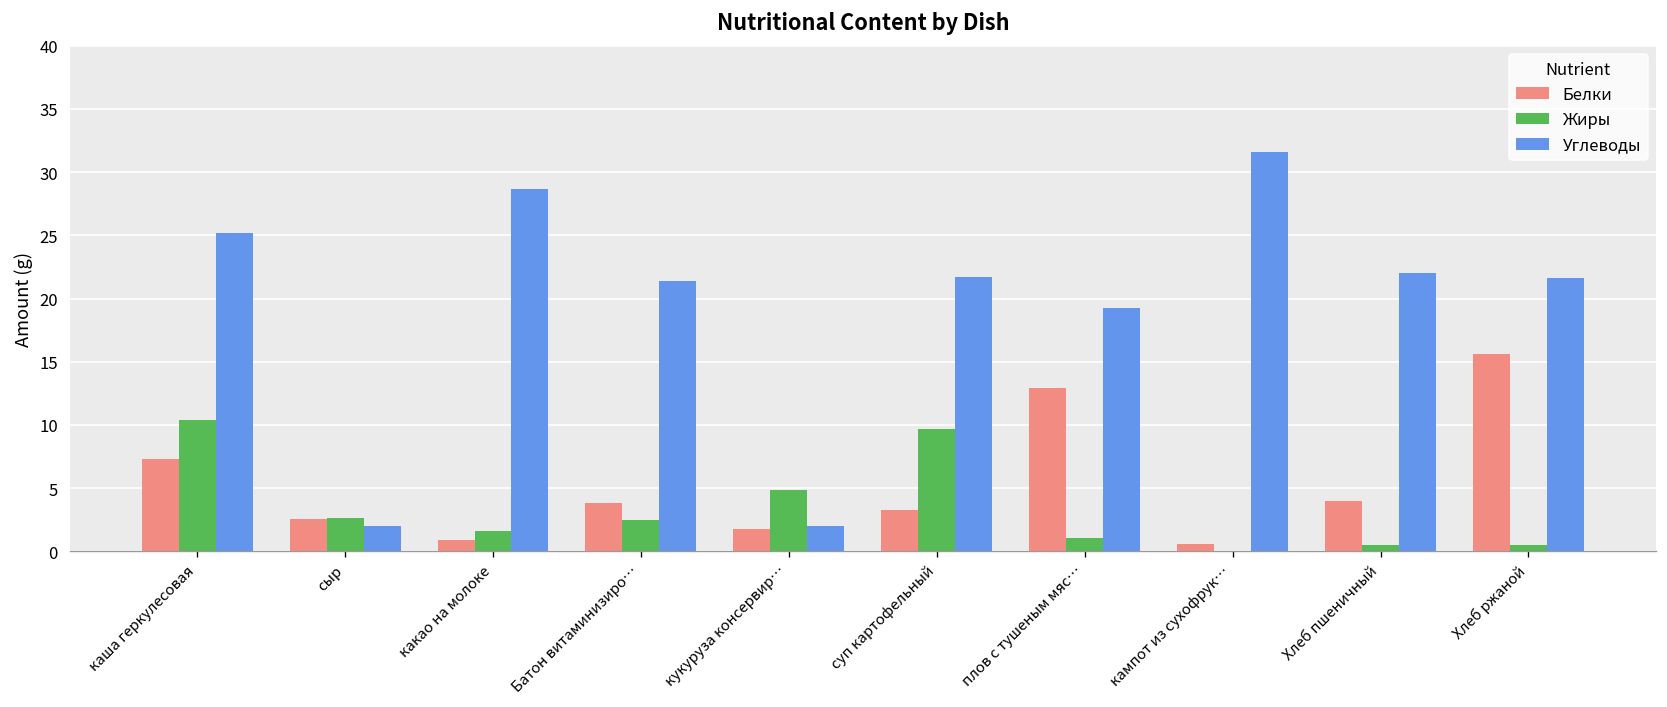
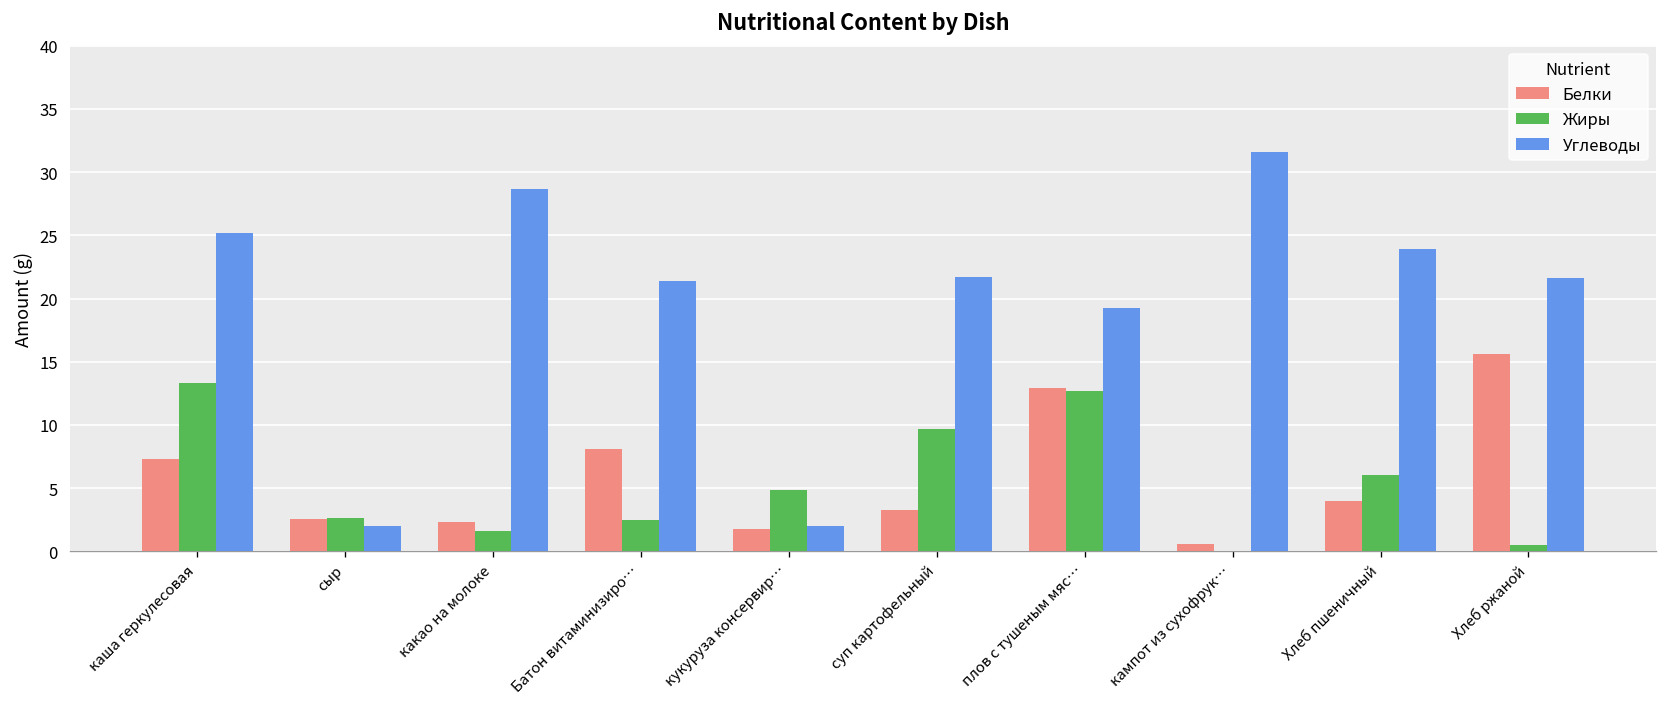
  {
    "Белки": {
      "каша геркулесовая": 7.3,
      "сыр": 2.6,
-     "какао на молоке": 0.9,
-     "Батон витаминизиро…": 3.8,
+     "какао на молоке": 2.4,
+     "Батон витаминизиро…": 8.1,
      "кукуруза консервир…": 1.7,
      "суп картофельный": 3.3,
      "плов с тушеным мяс…": 12.9,
      "кампот из сухофрук…": 0.6,
      "Хлеб пшеничный": 4.0,
      "Хлеб ржаной": 15.6
    },
    "Жиры": {
-     "каша геркулесовая": 10.4,
+     "каша геркулесовая": 13.3,
      "сыр": 2.7,
      "какао на молоке": 1.6,
      "Батон витаминизиро…": 2.5,
      "кукуруза консервир…": 4.8,
      "суп картофельный": 9.7,
-     "плов с тушеным мяс…": 1.1,
+     "плов с тушеным мяс…": 12.7,
      "кампот из сухофрук…": 0.0,
-     "Хлеб пшеничный": 0.5,
+     "Хлеб пшеничный": 6.0,
      "Хлеб ржаной": 0.5
    },
    "Углеводы": {
      "каша геркулесовая": 25.2,
      "сыр": 2.0,
      "какао на молоке": 28.7,
      "Батон витаминизиро…": 21.4,
      "кукуруза консервир…": 2.0,
      "суп картофельный": 21.7,
      "плов с тушеным мяс…": 19.3,
      "кампот из сухофрук…": 31.6,
-     "Хлеб пшеничный": 22.0,
+     "Хлеб пшеничный": 23.9,
      "Хлеб ржаной": 21.6
    }
  }
